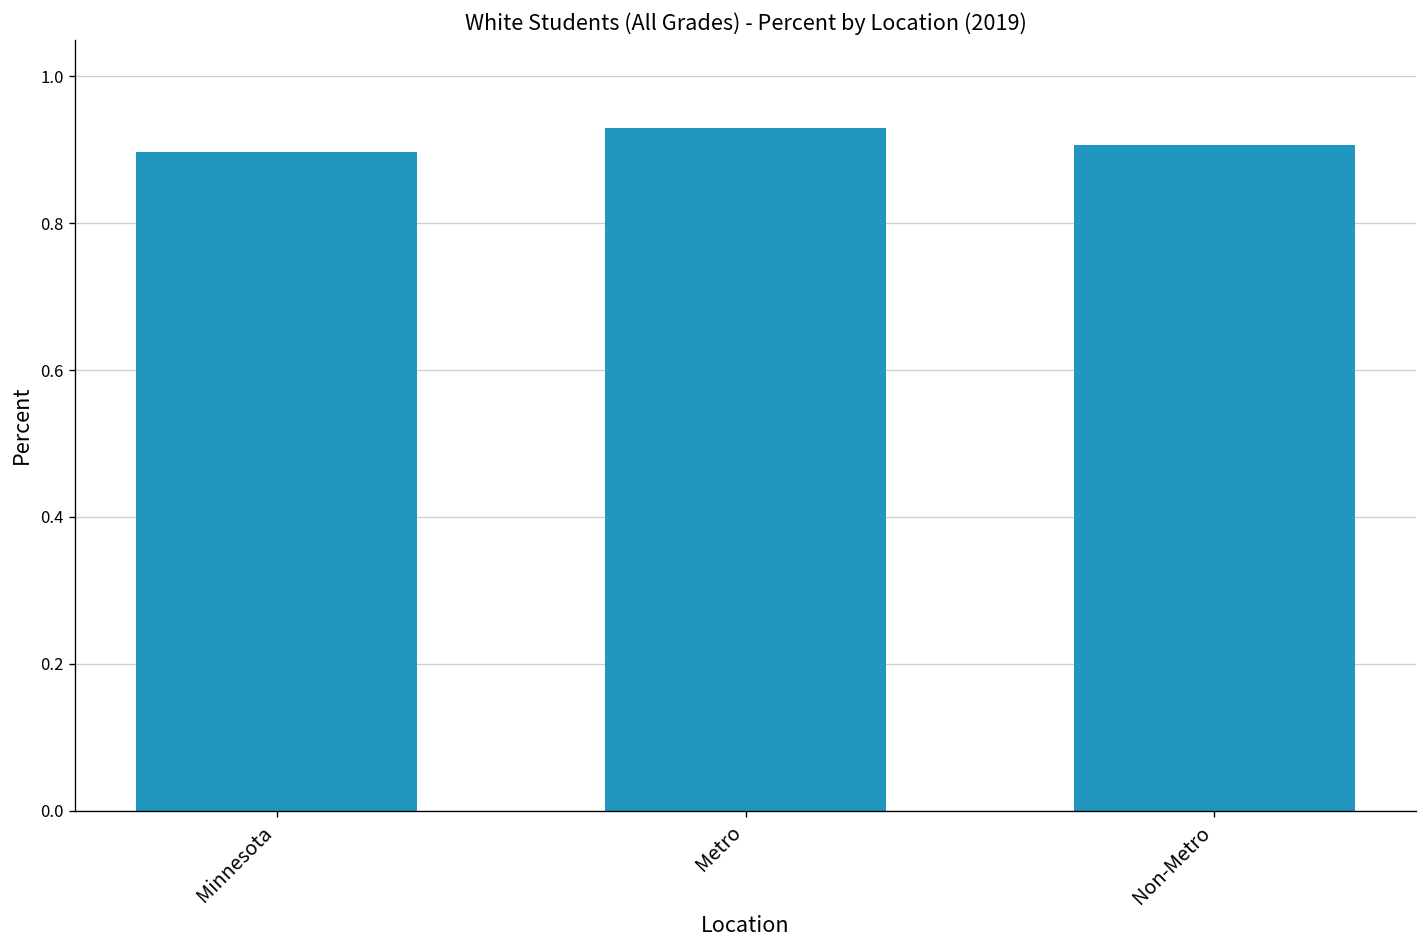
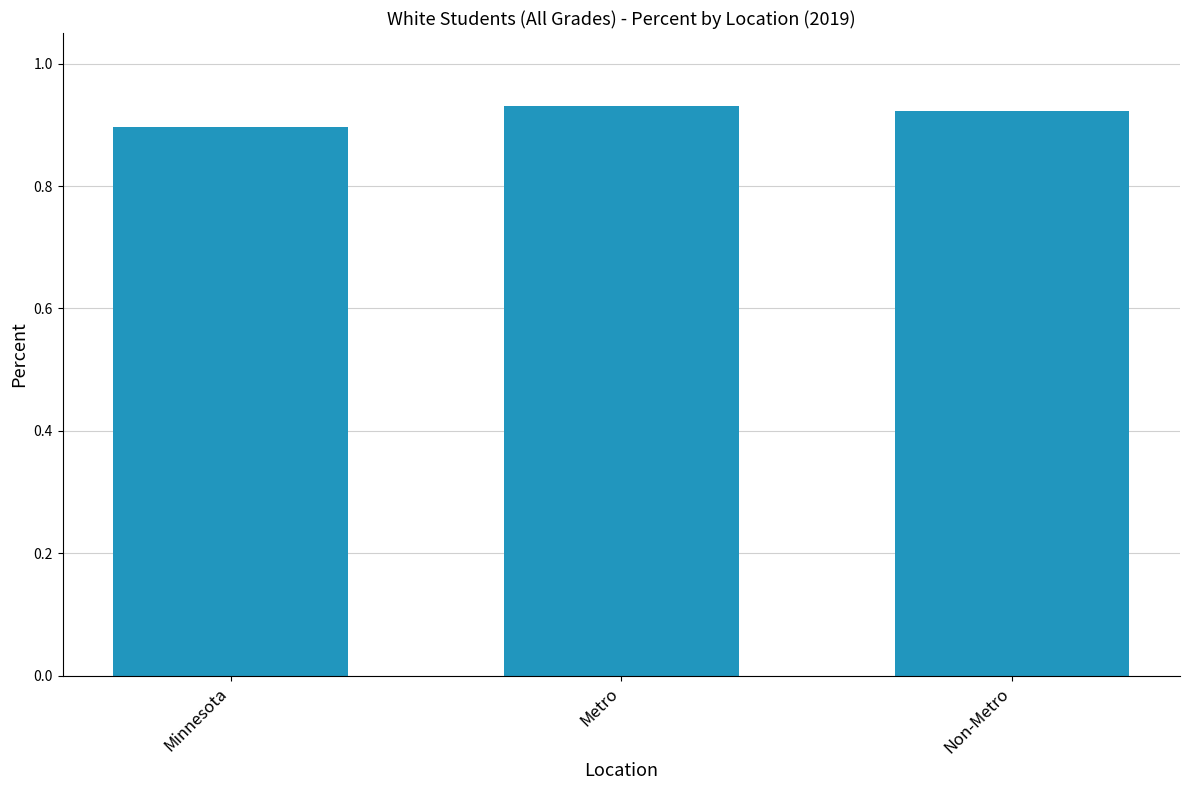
  {
    "Minnesota": 0.90,
    "Metro": 0.93,
-   "Non-Metro": 0.91
+   "Non-Metro": 0.92
  }
